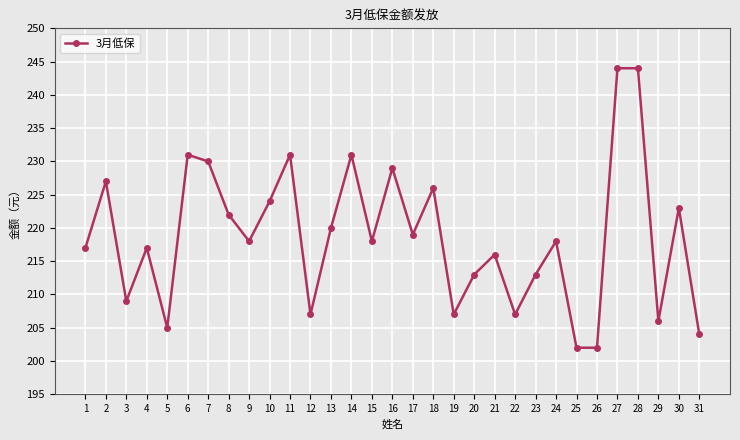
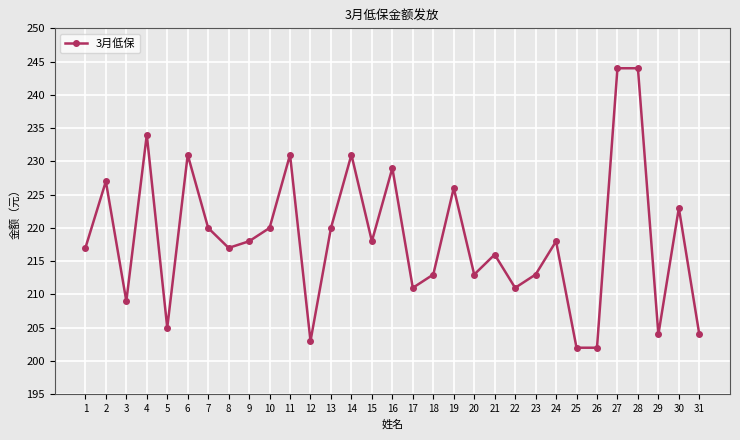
  {
    "1": 217,
    "2": 227,
    "3": 209,
-   "4": 217,
+   "4": 234,
    "5": 205,
    "6": 231,
-   "7": 230,
-   "8": 222,
+   "7": 220,
+   "8": 217,
    "9": 218,
-   "10": 224,
+   "10": 220,
    "11": 231,
-   "12": 207,
+   "12": 203,
    "13": 220,
    "14": 231,
    "15": 218,
    "16": 229,
-   "17": 219,
-   "18": 226,
-   "19": 207,
+   "17": 211,
+   "18": 213,
+   "19": 226,
    "20": 213,
    "21": 216,
-   "22": 207,
+   "22": 211,
    "23": 213,
    "24": 218,
    "25": 202,
    "26": 202,
    "27": 244,
    "28": 244,
-   "29": 206,
+   "29": 204,
    "30": 223,
    "31": 204
  }
